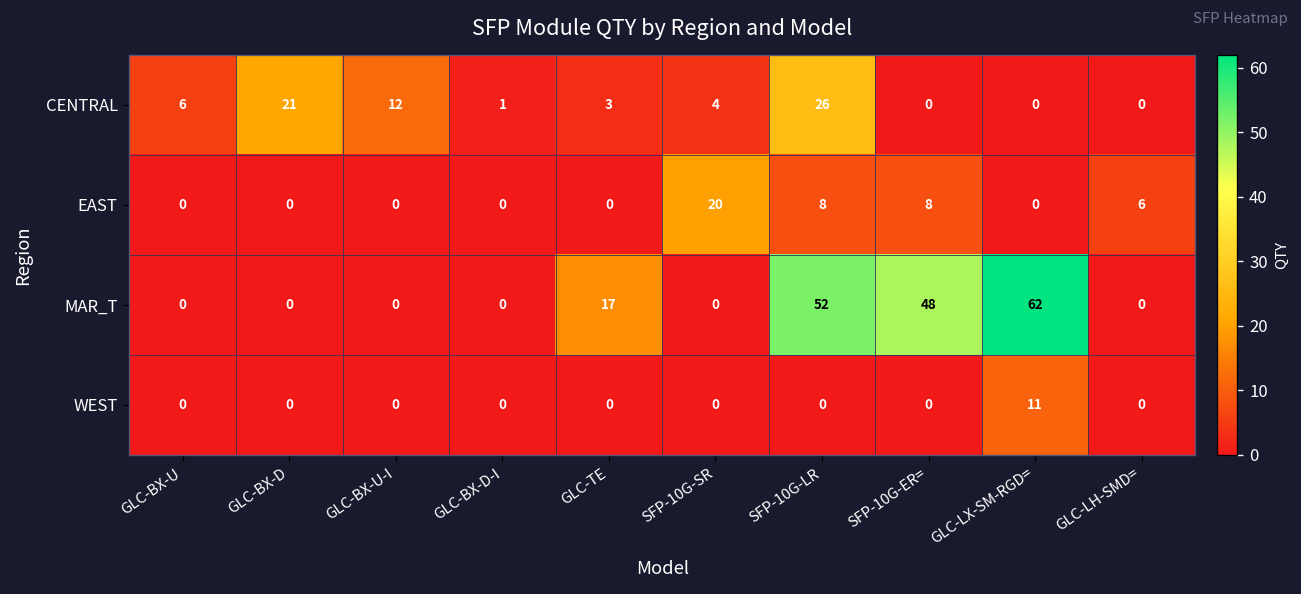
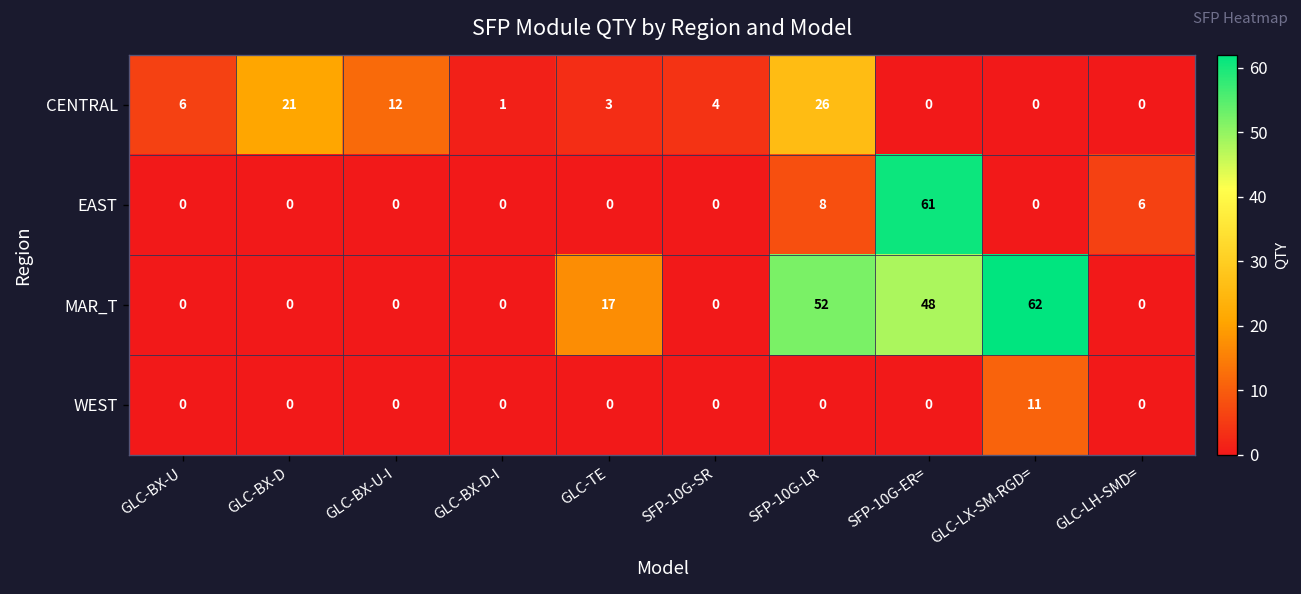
  {
    "CENTRAL": {
      "GLC-BX-U": 6,
      "GLC-BX-D": 21,
      "GLC-BX-U-I": 12,
      "GLC-BX-D-I": 1,
      "GLC-TE": 3,
      "SFP-10G-SR": 4,
      "SFP-10G-LR": 26,
      "SFP-10G-ER=": 0,
      "GLC-LX-SM-RGD=": 0,
      "GLC-LH-SMD=": 0
    },
    "EAST": {
      "GLC-BX-U": 0,
      "GLC-BX-D": 0,
      "GLC-BX-U-I": 0,
      "GLC-BX-D-I": 0,
      "GLC-TE": 0,
-     "SFP-10G-SR": 20,
+     "SFP-10G-SR": 0,
      "SFP-10G-LR": 8,
-     "SFP-10G-ER=": 8,
+     "SFP-10G-ER=": 61,
      "GLC-LX-SM-RGD=": 0,
      "GLC-LH-SMD=": 6
    },
    "MAR_T": {
      "GLC-BX-U": 0,
      "GLC-BX-D": 0,
      "GLC-BX-U-I": 0,
      "GLC-BX-D-I": 0,
      "GLC-TE": 17,
      "SFP-10G-SR": 0,
      "SFP-10G-LR": 52,
      "SFP-10G-ER=": 48,
      "GLC-LX-SM-RGD=": 62,
      "GLC-LH-SMD=": 0
    },
    "WEST": {
      "GLC-BX-U": 0,
      "GLC-BX-D": 0,
      "GLC-BX-U-I": 0,
      "GLC-BX-D-I": 0,
      "GLC-TE": 0,
      "SFP-10G-SR": 0,
      "SFP-10G-LR": 0,
      "SFP-10G-ER=": 0,
      "GLC-LX-SM-RGD=": 11,
      "GLC-LH-SMD=": 0
    }
  }
